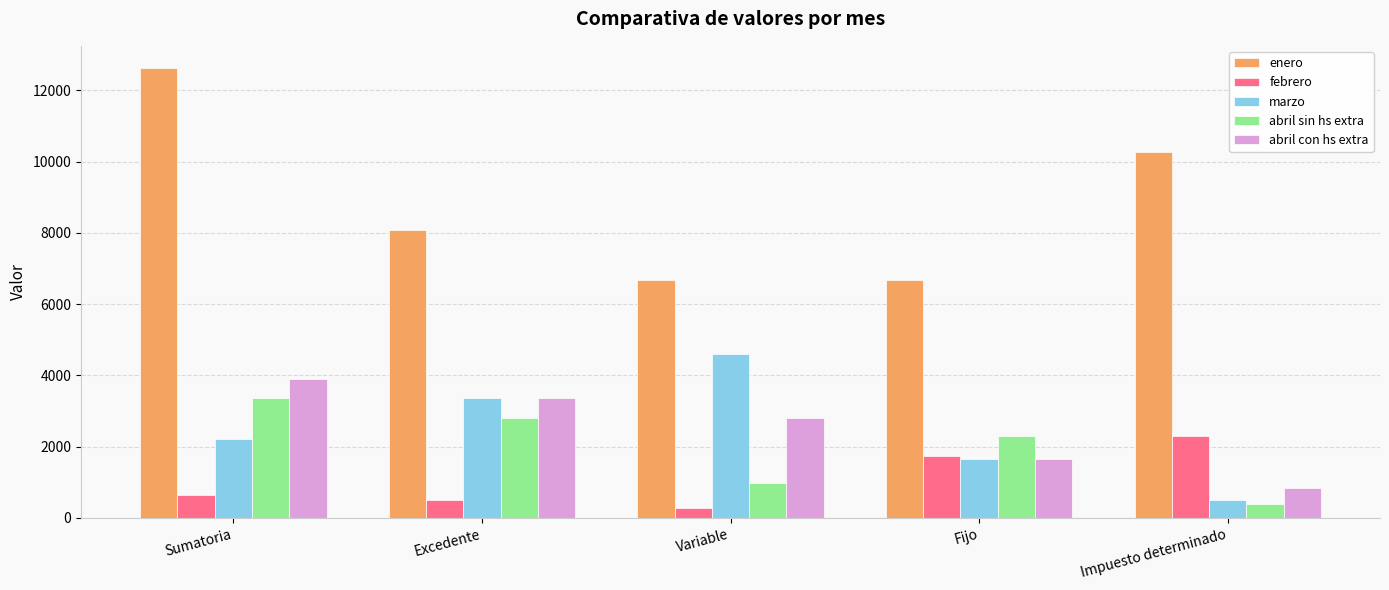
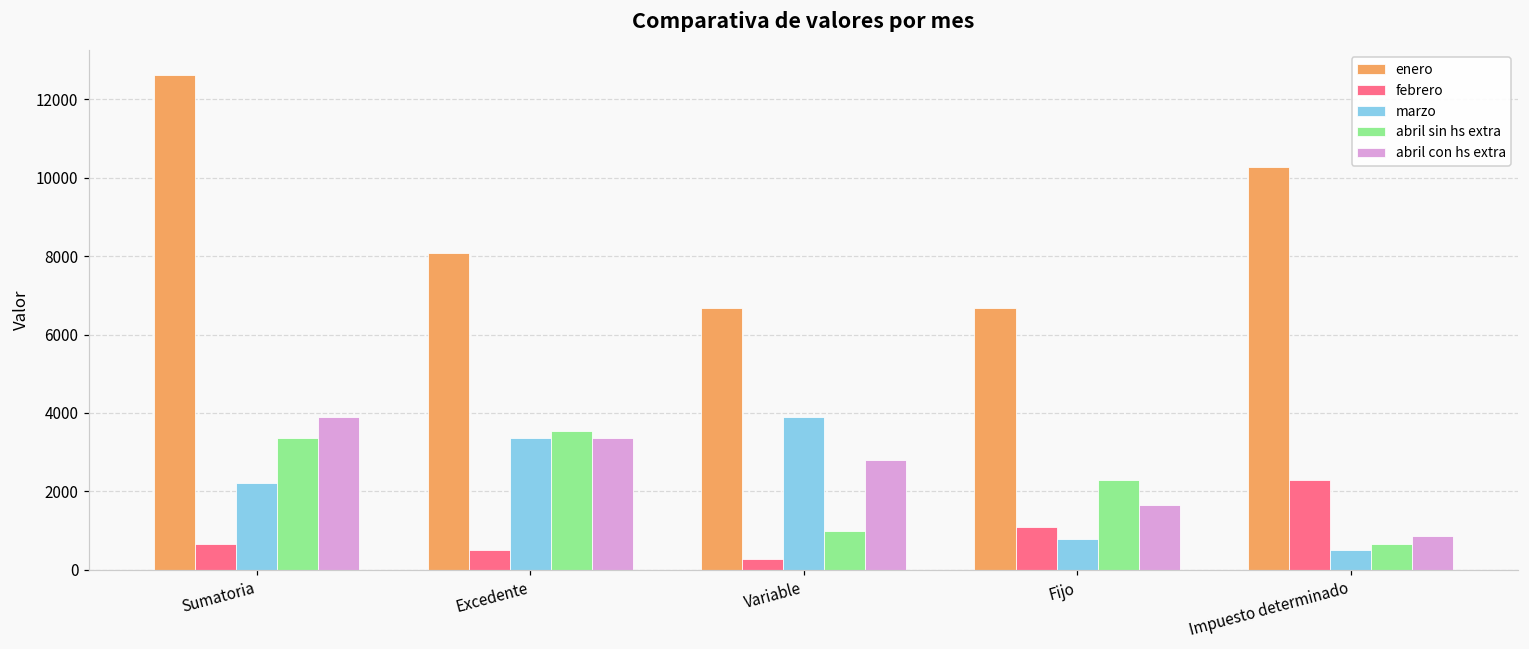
  {
    "enero": {
      "Sumatoria": 12600,
      "Excedente": 8100,
      "Variable": 6700,
      "Fijo": 6700,
      "Impuesto determinado": 10300
    },
    "febrero": {
      "Sumatoria": 600,
      "Excedente": 500,
      "Variable": 300,
-     "Fijo": 1700,
+     "Fijo": 1100,
      "Impuesto determinado": 2300
    },
    "marzo": {
      "Sumatoria": 2200,
      "Excedente": 3400,
-     "Variable": 4600,
-     "Fijo": 1600,
+     "Variable": 3900,
+     "Fijo": 800,
      "Impuesto determinado": 500
    },
    "abril sin hs extra": {
      "Sumatoria": 3400,
-     "Excedente": 2800,
+     "Excedente": 3500,
      "Variable": 1000,
      "Fijo": 2300,
-     "Impuesto determinado": 400
+     "Impuesto determinado": 600
    },
    "abril con hs extra": {
      "Sumatoria": 3900,
      "Excedente": 3400,
      "Variable": 2800,
      "Fijo": 1600,
      "Impuesto determinado": 900
    }
  }
